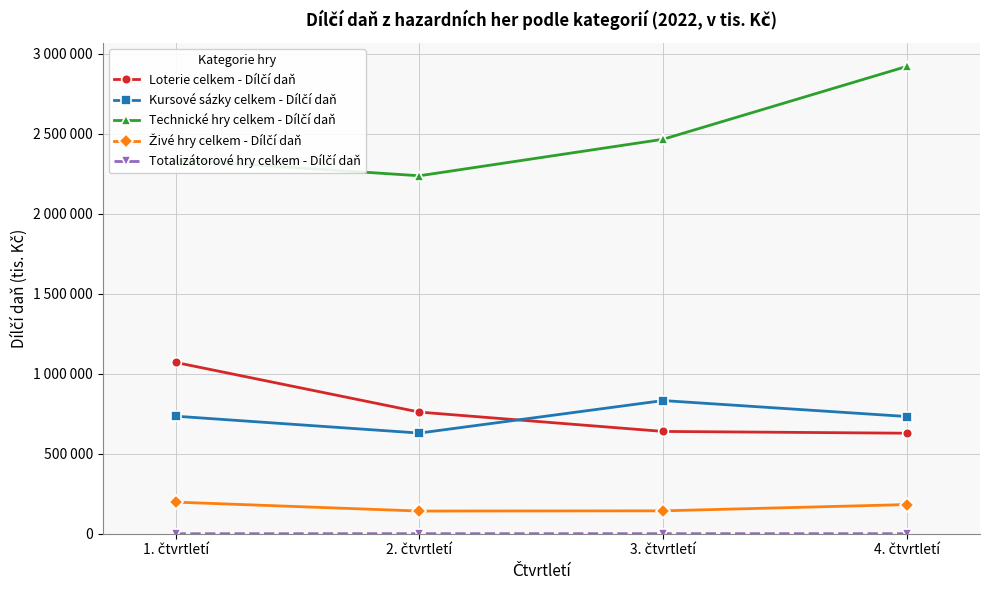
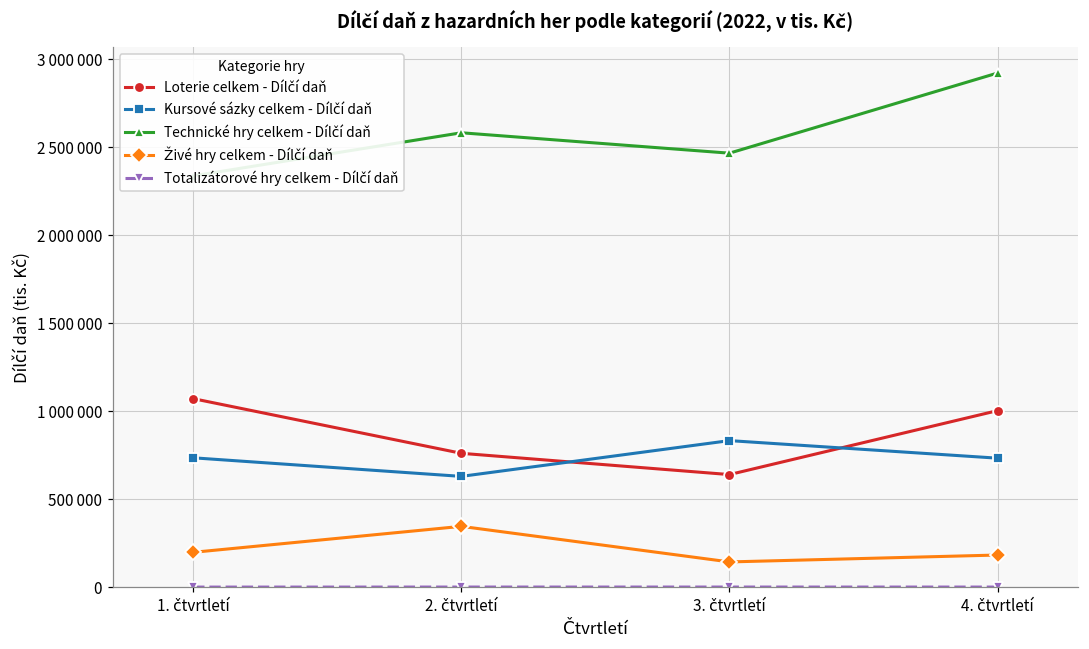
  {
    "Loterie celkem - Dílčí daň": {
      "1. čtvrtletí": 1070000,
      "2. čtvrtletí": 760000,
      "3. čtvrtletí": 640000,
-     "4. čtvrtletí": 630000
+     "4. čtvrtletí": 1000000
    },
    "Kursové sázky celkem - Dílčí daň": {
      "1. čtvrtletí": 730000,
      "2. čtvrtletí": 630000,
      "3. čtvrtletí": 830000,
      "4. čtvrtletí": 730000
    },
    "Technické hry celkem - Dílčí daň": {
-     "2. čtvrtletí": 2240000,
+     "2. čtvrtletí": 2580000,
      "3. čtvrtletí": 2470000,
      "4. čtvrtletí": 2920000
    },
    "Živé hry celkem - Dílčí daň": {
      "1. čtvrtletí": 200000,
-     "2. čtvrtletí": 140000,
+     "2. čtvrtletí": 350000,
      "3. čtvrtletí": 140000,
      "4. čtvrtletí": 180000
    },
    "Totalizátorové hry celkem - Dílčí daň": {
      "1. čtvrtletí": 0,
      "2. čtvrtletí": 0,
      "3. čtvrtletí": 0,
      "4. čtvrtletí": 0
    }
  }
